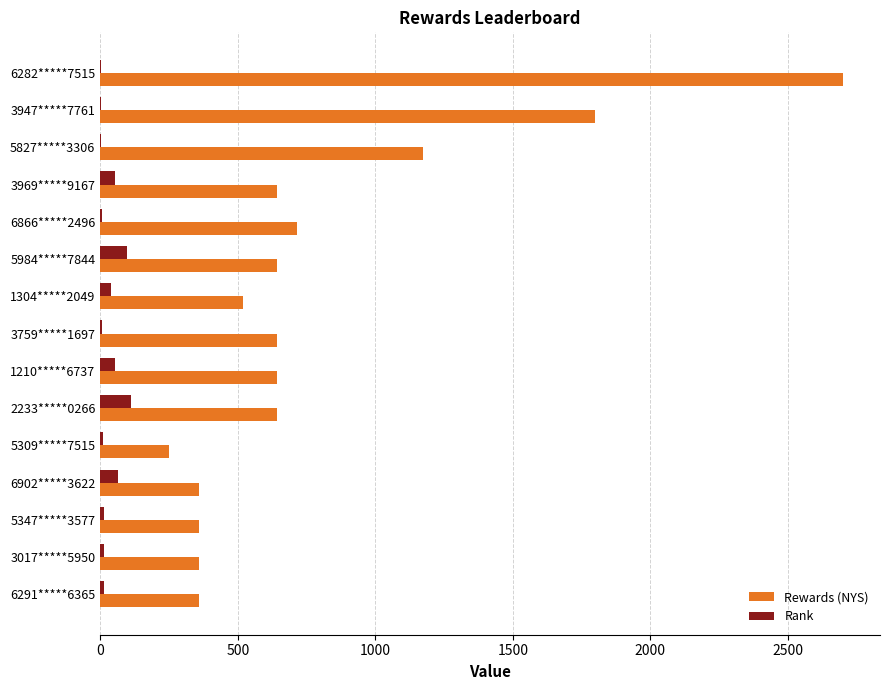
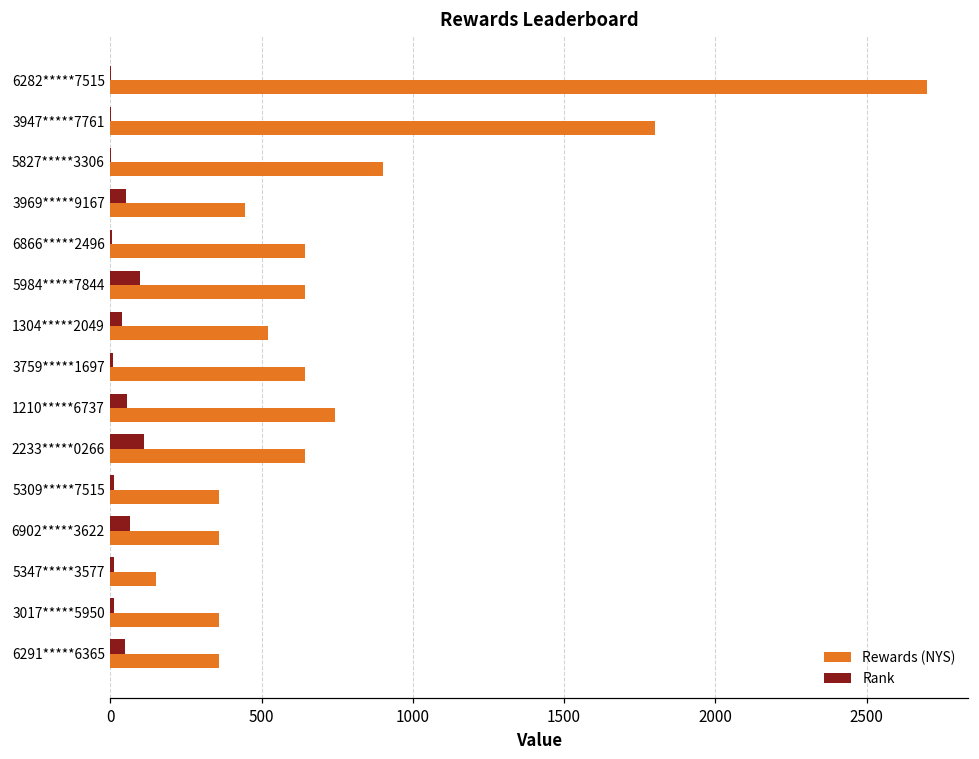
  {
    "Rewards (NYS)": {
      "6282*****7515": 2700,
      "3947*****7761": 1800,
-     "5827*****3306": 1170,
-     "3969*****9167": 640,
-     "6866*****2496": 720,
+     "5827*****3306": 900,
+     "3969*****9167": 440,
+     "6866*****2496": 640,
      "5984*****7844": 640,
      "1304*****2049": 520,
      "3759*****1697": 640,
-     "1210*****6737": 640,
+     "1210*****6737": 740,
      "2233*****0266": 640,
-     "5309*****7515": 250,
+     "5309*****7515": 360,
      "6902*****3622": 360,
-     "5347*****3577": 360,
+     "5347*****3577": 150,
      "3017*****5950": 360,
      "6291*****6365": 360
    },
    "Rank": {
      "3969*****9167": 50,
      "5984*****7844": 100,
      "1304*****2049": 40,
      "1210*****6737": 60,
      "2233*****0266": 110,
      "5309*****7515": 10,
      "6902*****3622": 70,
      "5347*****3577": 10,
      "3017*****5950": 10,
-     "6291*****6365": 20
+     "6291*****6365": 50
    }
  }
